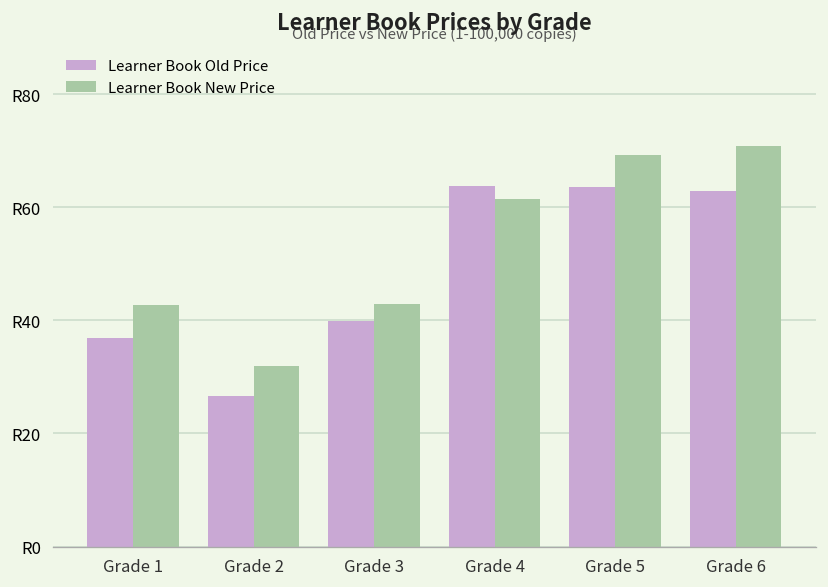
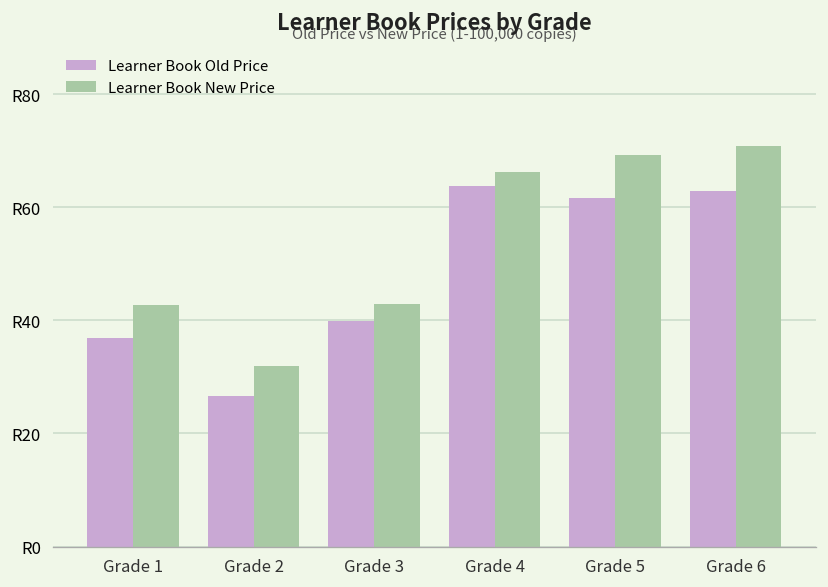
  {
    "Learner Book Old Price": {
      "Grade 1": "R37",
      "Grade 2": "R27",
      "Grade 3": "R40",
      "Grade 4": "R64",
-     "Grade 5": "R64",
+     "Grade 5": "R62",
      "Grade 6": "R63"
    },
    "Learner Book New Price": {
      "Grade 1": "R43",
      "Grade 2": "R32",
      "Grade 3": "R43",
-     "Grade 4": "R61",
+     "Grade 4": "R66",
      "Grade 5": "R69",
      "Grade 6": "R71"
    }
  }
